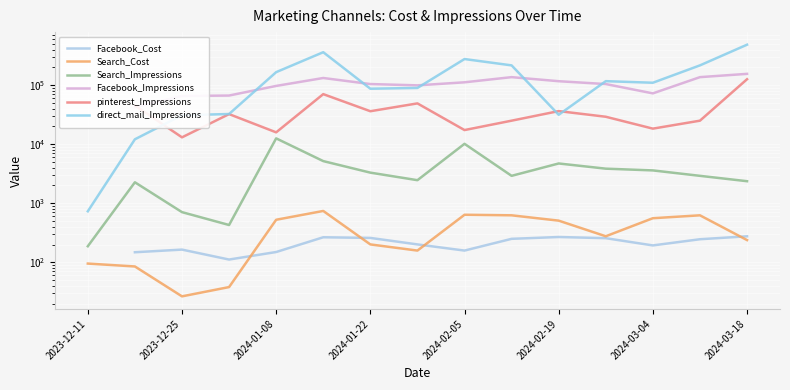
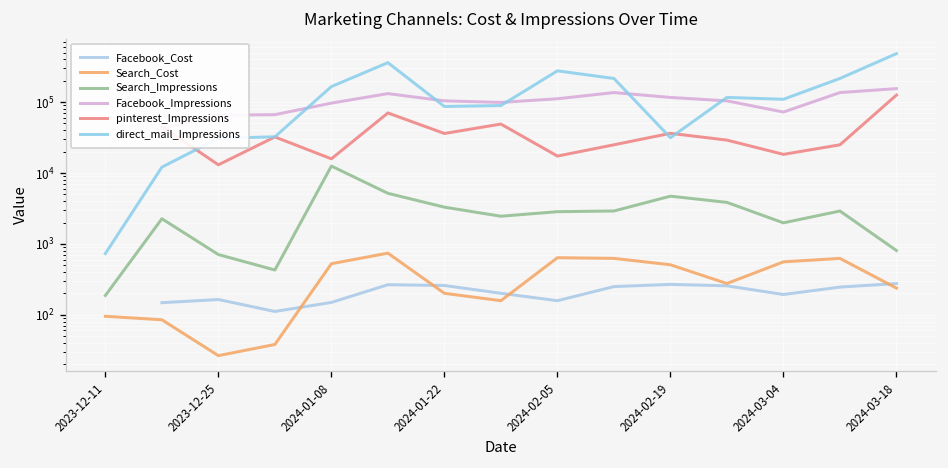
  {
    "Search_Impressions": {
      "2023-12-11": 190,
      "2023-12-25": 700,
      "2024-01-08": 13000,
      "2024-01-22": 3000,
-     "2024-02-05": 10000,
+     "2024-02-05": 3000,
      "2024-02-19": 5000,
-     "2024-03-04": 4000,
-     "2024-03-18": 2400
+     "2024-03-04": 2000,
+     "2024-03-18": 800
    }
  }
